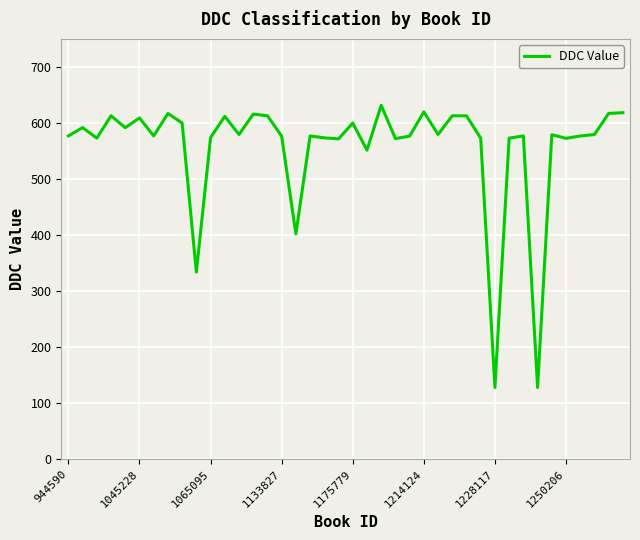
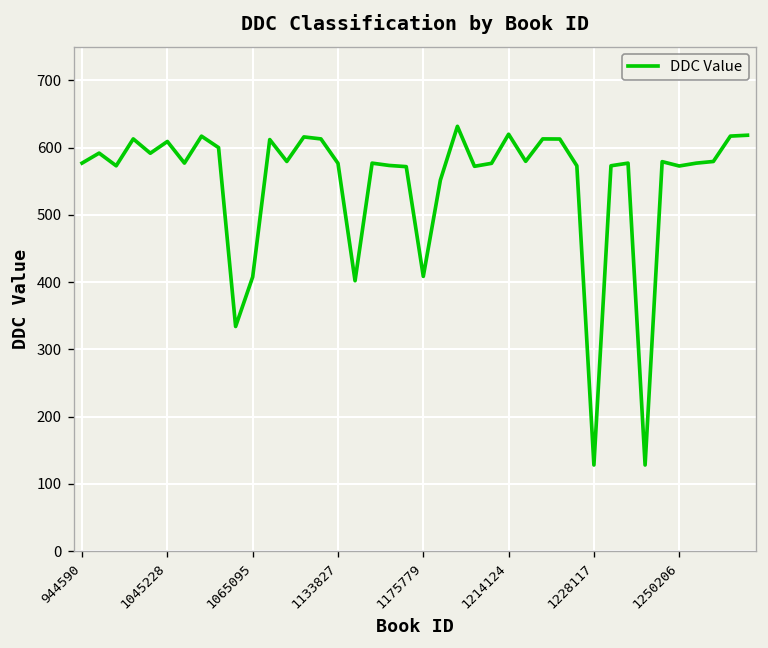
  {
    "944590": 580,
    "1045228": 610,
-   "1065095": 570,
+   "1065095": 410,
    "1133827": 580,
-   "1175779": 600,
+   "1175779": 410,
    "1214124": 620,
    "1228117": 130,
    "1250206": 570
  }
